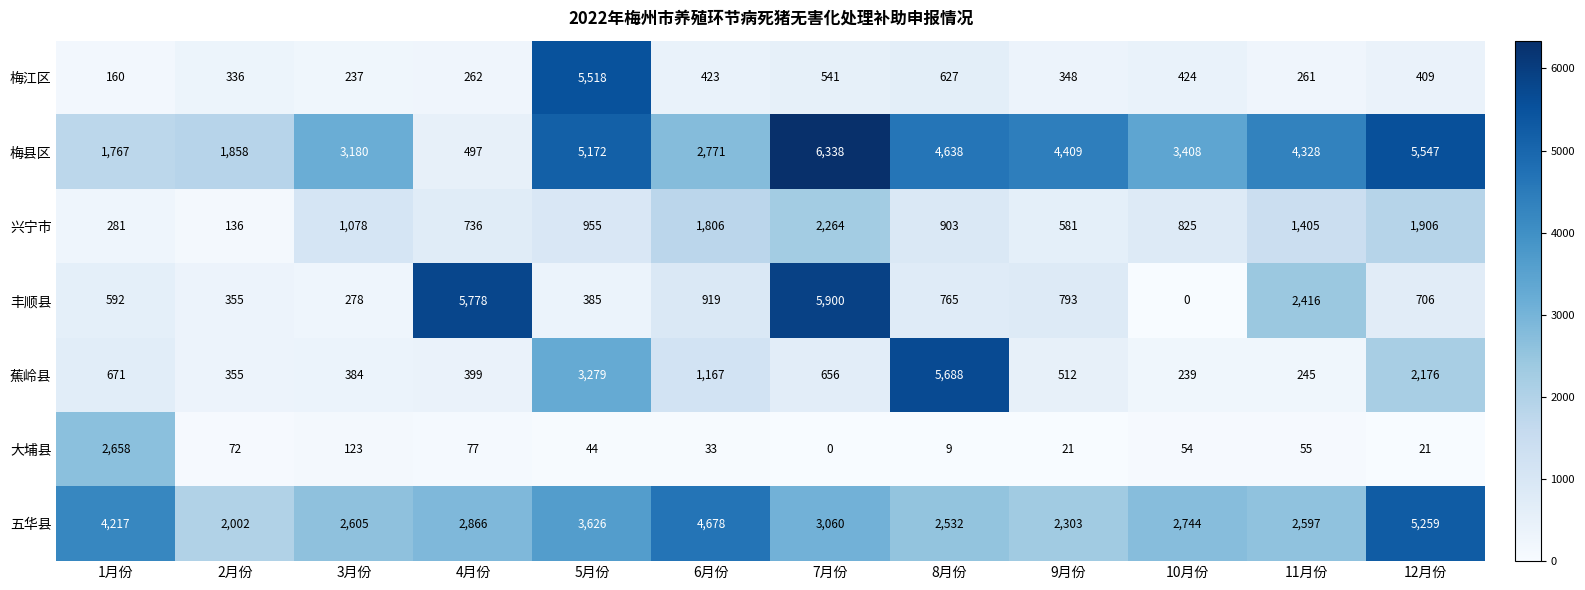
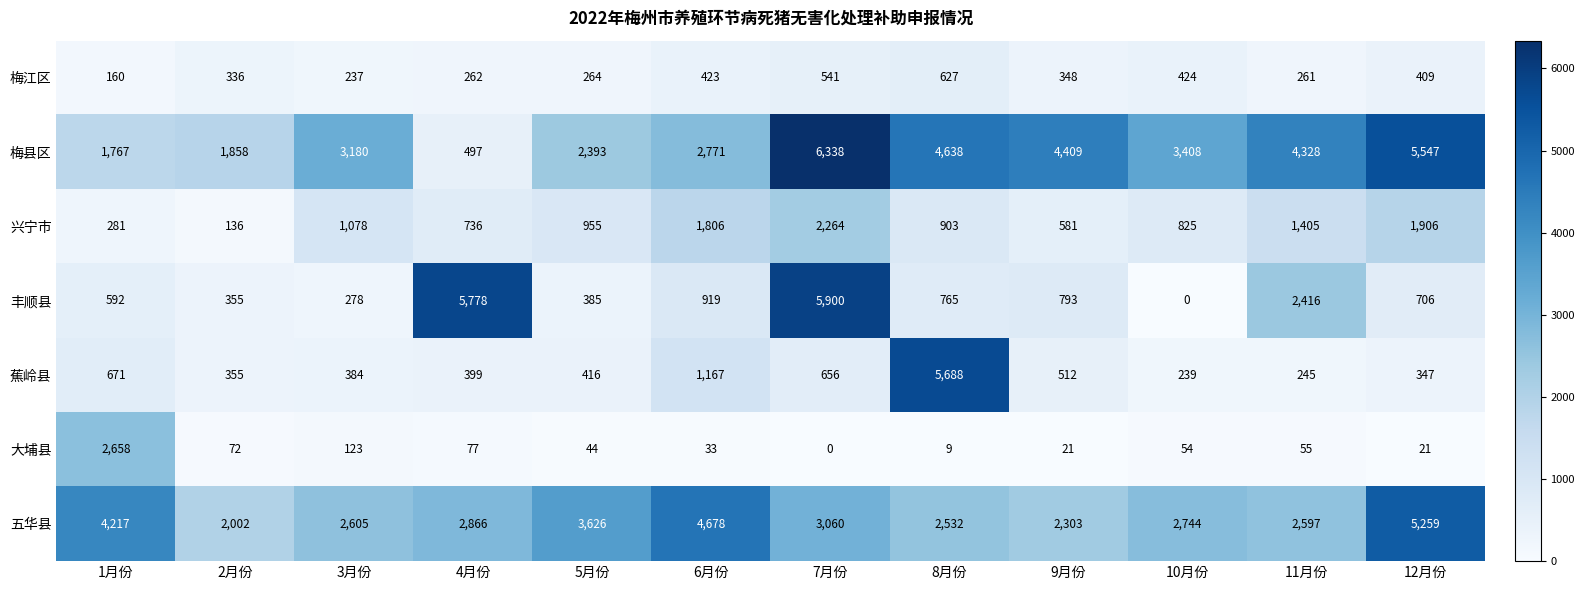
  {
    "梅江区": {
      "1月份": "160",
      "2月份": "336",
      "3月份": "237",
      "4月份": "262",
-     "5月份": "5,518",
+     "5月份": "264",
      "6月份": "423",
      "7月份": "541",
      "8月份": "627",
      "9月份": "348",
      "10月份": "424",
      "11月份": "261",
      "12月份": "409"
    },
    "梅县区": {
      "1月份": "1,767",
      "2月份": "1,858",
      "3月份": "3,180",
      "4月份": "497",
-     "5月份": "5,172",
+     "5月份": "2,393",
      "6月份": "2,771",
      "7月份": "6,338",
      "8月份": "4,638",
      "9月份": "4,409",
      "10月份": "3,408",
      "11月份": "4,328",
      "12月份": "5,547"
    },
    "兴宁市": {
      "1月份": "281",
      "2月份": "136",
      "3月份": "1,078",
      "4月份": "736",
      "5月份": "955",
      "6月份": "1,806",
      "7月份": "2,264",
      "8月份": "903",
      "9月份": "581",
      "10月份": "825",
      "11月份": "1,405",
      "12月份": "1,906"
    },
    "丰顺县": {
      "1月份": "592",
      "2月份": "355",
      "3月份": "278",
      "4月份": "5,778",
      "5月份": "385",
      "6月份": "919",
      "7月份": "5,900",
      "8月份": "765",
      "9月份": "793",
      "10月份": "0",
      "11月份": "2,416",
      "12月份": "706"
    },
    "蕉岭县": {
      "1月份": "671",
      "2月份": "355",
      "3月份": "384",
      "4月份": "399",
-     "5月份": "3,279",
+     "5月份": "416",
      "6月份": "1,167",
      "7月份": "656",
      "8月份": "5,688",
      "9月份": "512",
      "10月份": "239",
      "11月份": "245",
-     "12月份": "2,176"
+     "12月份": "347"
    },
    "大埔县": {
      "1月份": "2,658",
      "2月份": "72",
      "3月份": "123",
      "4月份": "77",
      "5月份": "44",
      "6月份": "33",
      "7月份": "0",
      "8月份": "9",
      "9月份": "21",
      "10月份": "54",
      "11月份": "55",
      "12月份": "21"
    },
    "五华县": {
      "1月份": "4,217",
      "2月份": "2,002",
      "3月份": "2,605",
      "4月份": "2,866",
      "5月份": "3,626",
      "6月份": "4,678",
      "7月份": "3,060",
      "8月份": "2,532",
      "9月份": "2,303",
      "10月份": "2,744",
      "11月份": "2,597",
      "12月份": "5,259"
    }
  }
